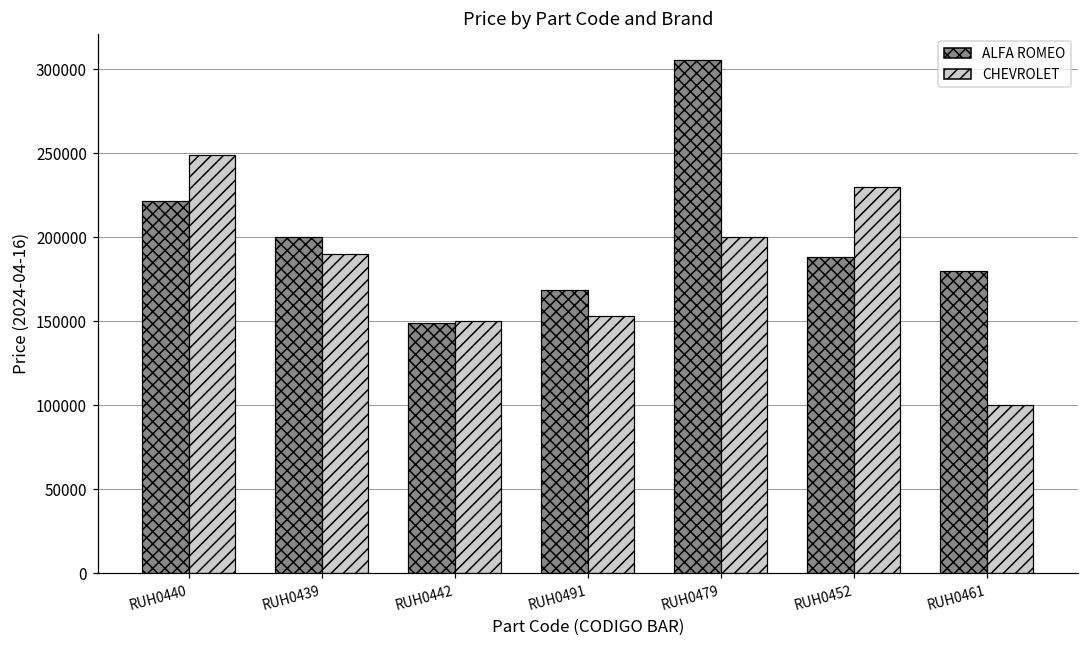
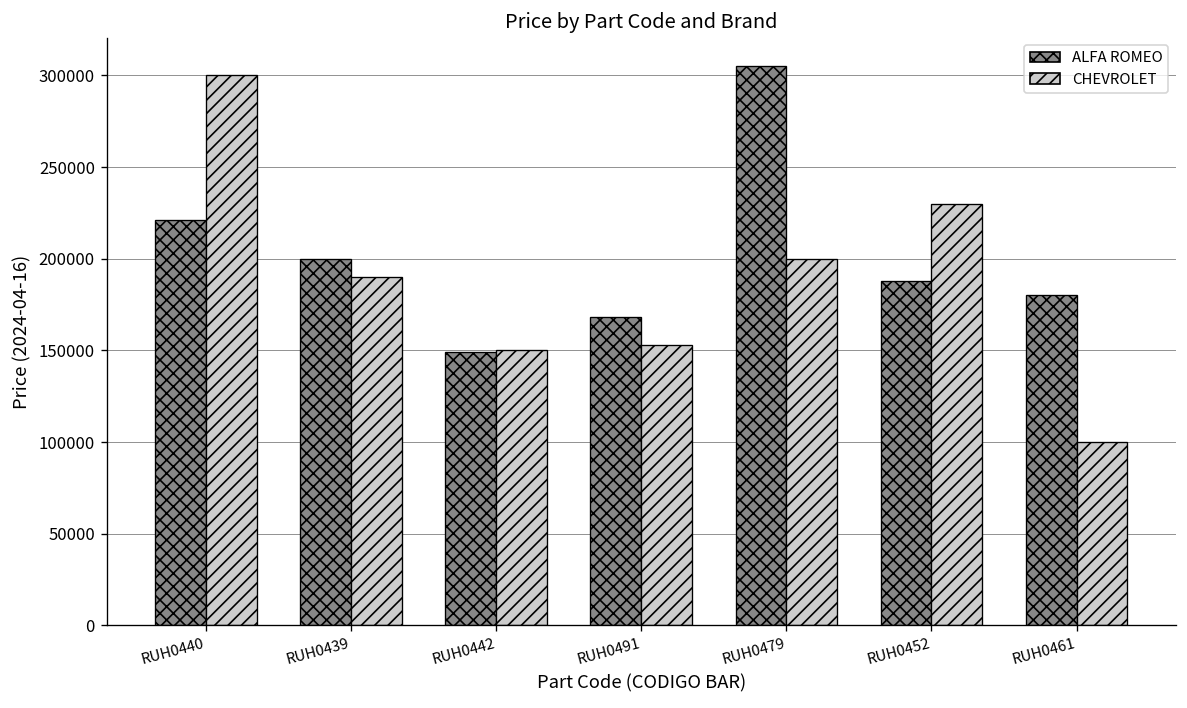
  {
    "ALFA ROMEO": {
      "RUH0440": 221000,
      "RUH0439": 200000,
      "RUH0442": 149000,
      "RUH0491": 168000,
      "RUH0479": 305000,
      "RUH0452": 188000,
      "RUH0461": 180000
    },
    "CHEVROLET": {
-     "RUH0440": 249000,
+     "RUH0440": 300000,
      "RUH0439": 190000,
      "RUH0442": 150000,
      "RUH0491": 153000,
      "RUH0479": 200000,
      "RUH0452": 230000,
      "RUH0461": 100000
    }
  }
